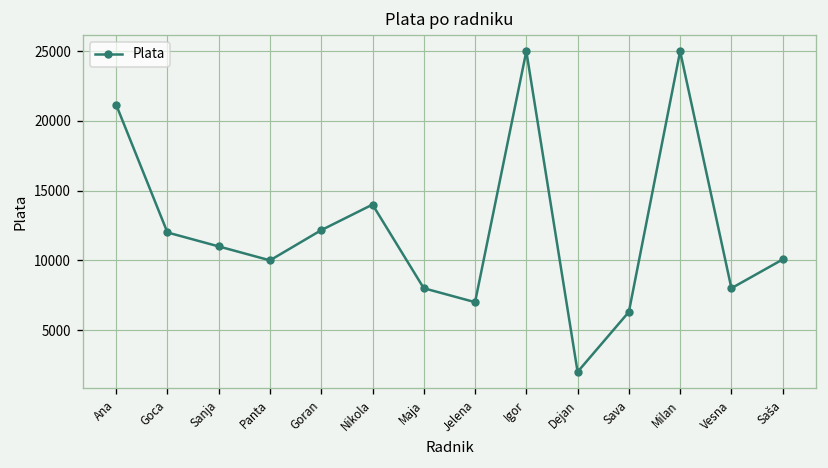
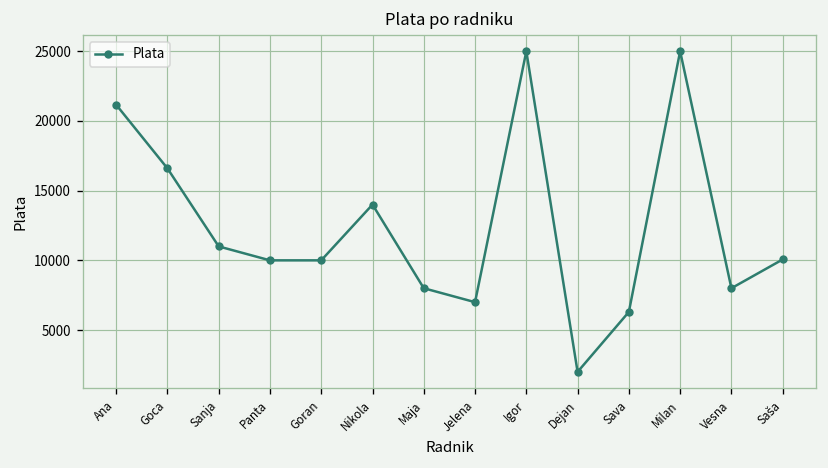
  {
    "Ana": 21200,
-   "Goca": 12000,
+   "Goca": 16600,
    "Sanja": 11000,
    "Panta": 10000,
-   "Goran": 12200,
+   "Goran": 10000,
    "Nikola": 14000,
    "Maja": 8000,
    "Jelena": 7000,
    "Igor": 25000,
    "Dejan": 2000,
    "Sava": 6300,
    "Milan": 25000,
    "Vesna": 8000,
    "Saša": 10100
  }
